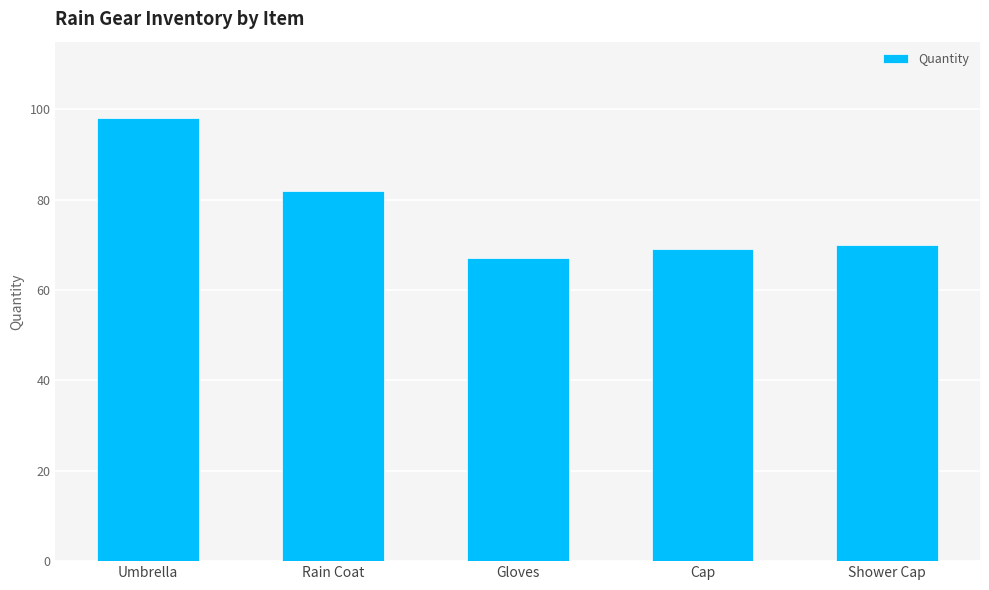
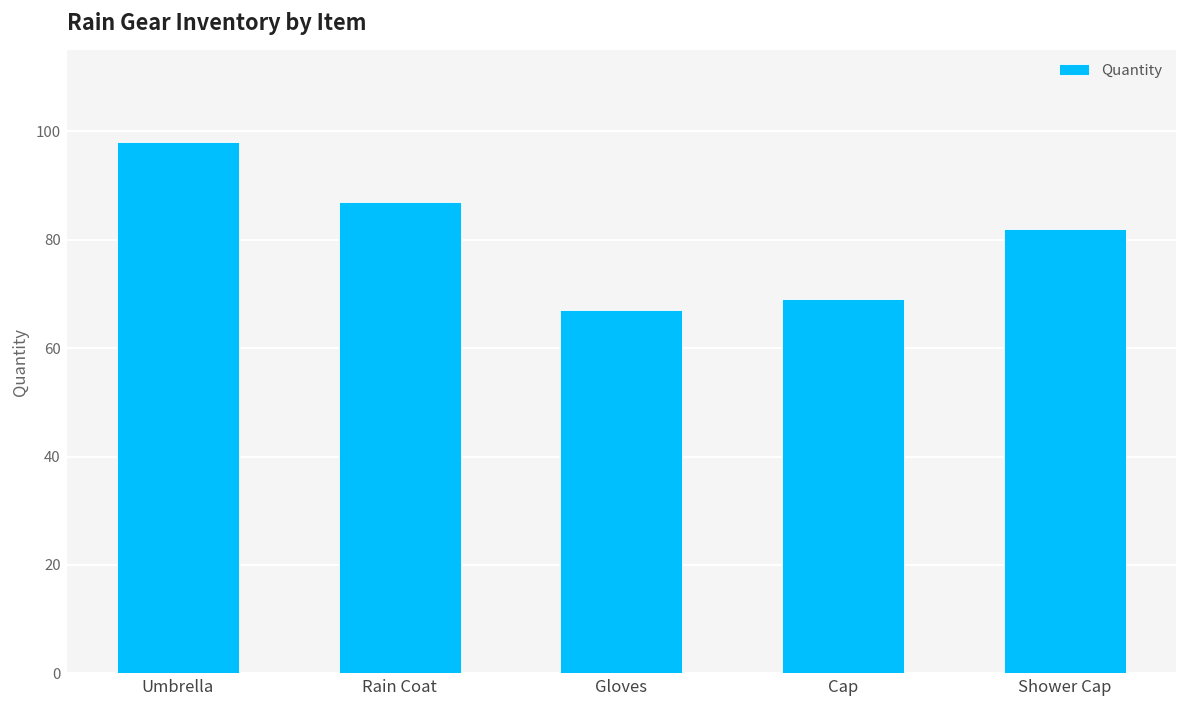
  {
    "Umbrella": 98,
-   "Rain Coat": 82,
+   "Rain Coat": 87,
    "Gloves": 67,
    "Cap": 69,
-   "Shower Cap": 70
+   "Shower Cap": 82
  }
